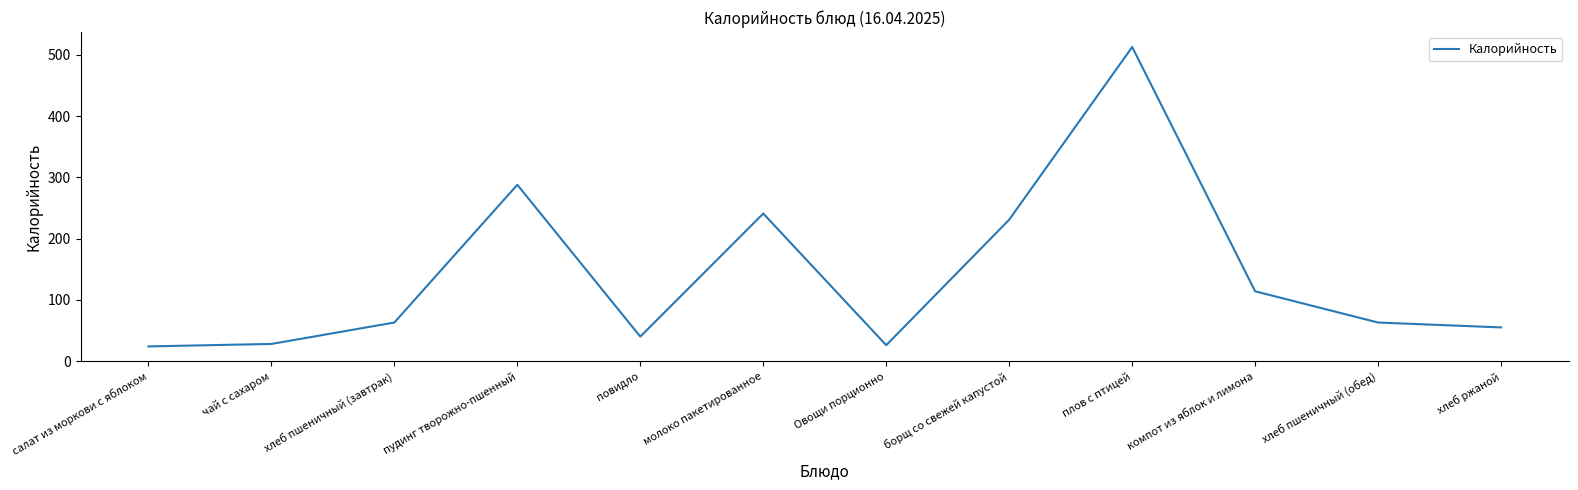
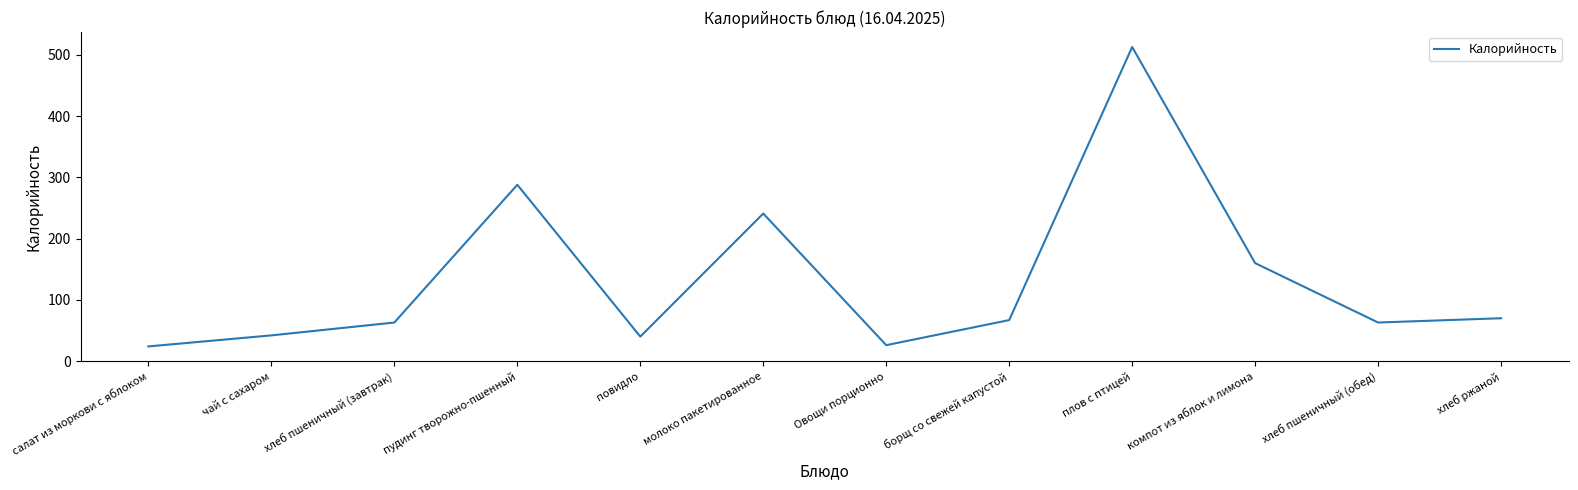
  {
    "салат из моркови с яблоком": 20,
-   "чай с сахаром": 30,
+   "чай с сахаром": 40,
    "хлеб пшеничный (завтрак)": 60,
    "пудинг творожно-пшенный": 290,
    "повидло": 40,
    "молоко пакетированное": 240,
    "Овощи порционно": 30,
-   "борщ со свежей капустой": 230,
+   "борщ со свежей капустой": 70,
    "плов с птицей": 510,
-   "компот из яблок и лимона": 110,
+   "компот из яблок и лимона": 160,
    "хлеб пшеничный (обед)": 60,
-   "хлеб ржаной": 60
+   "хлеб ржаной": 70
  }
